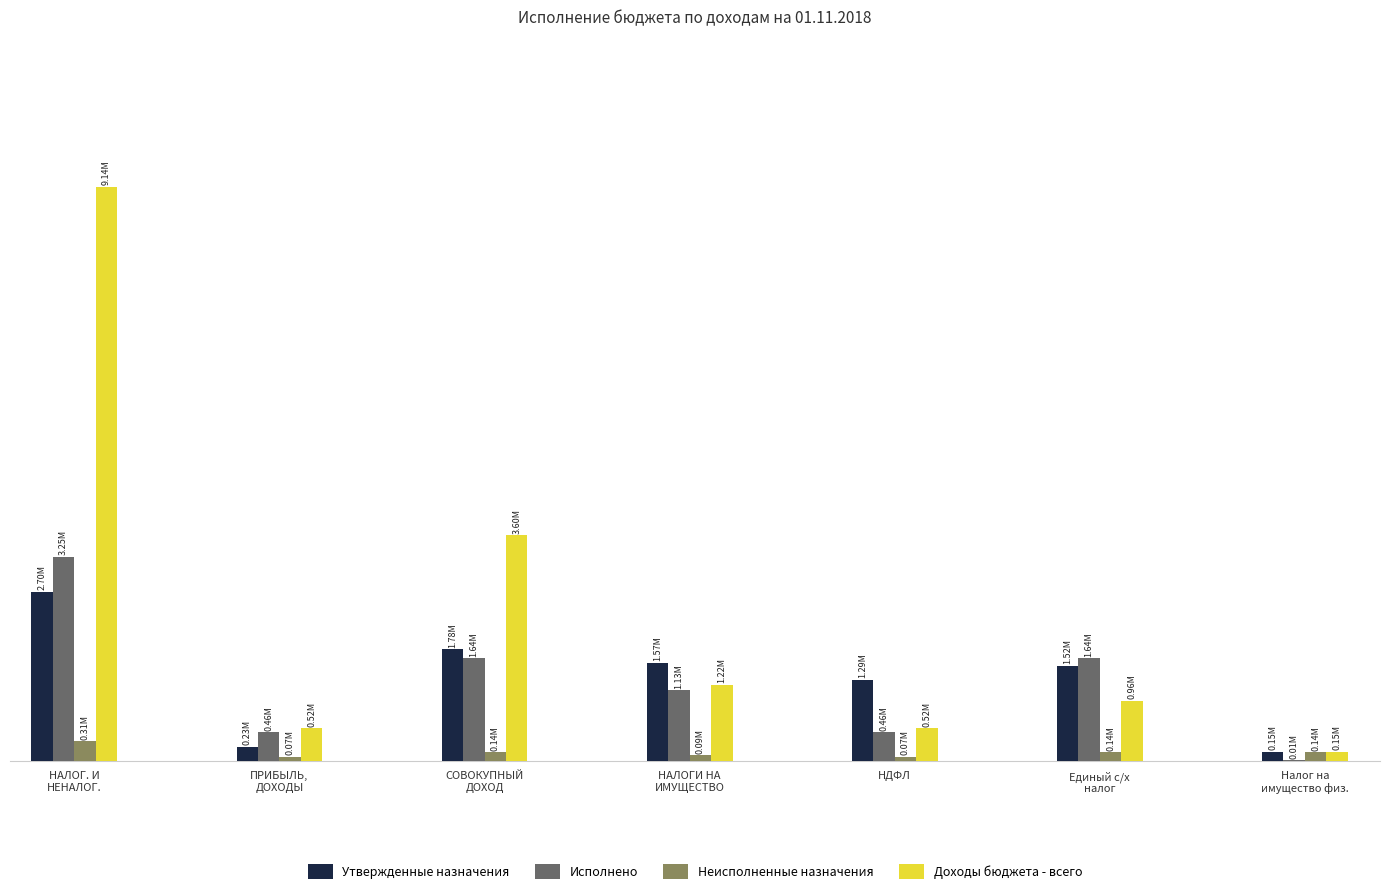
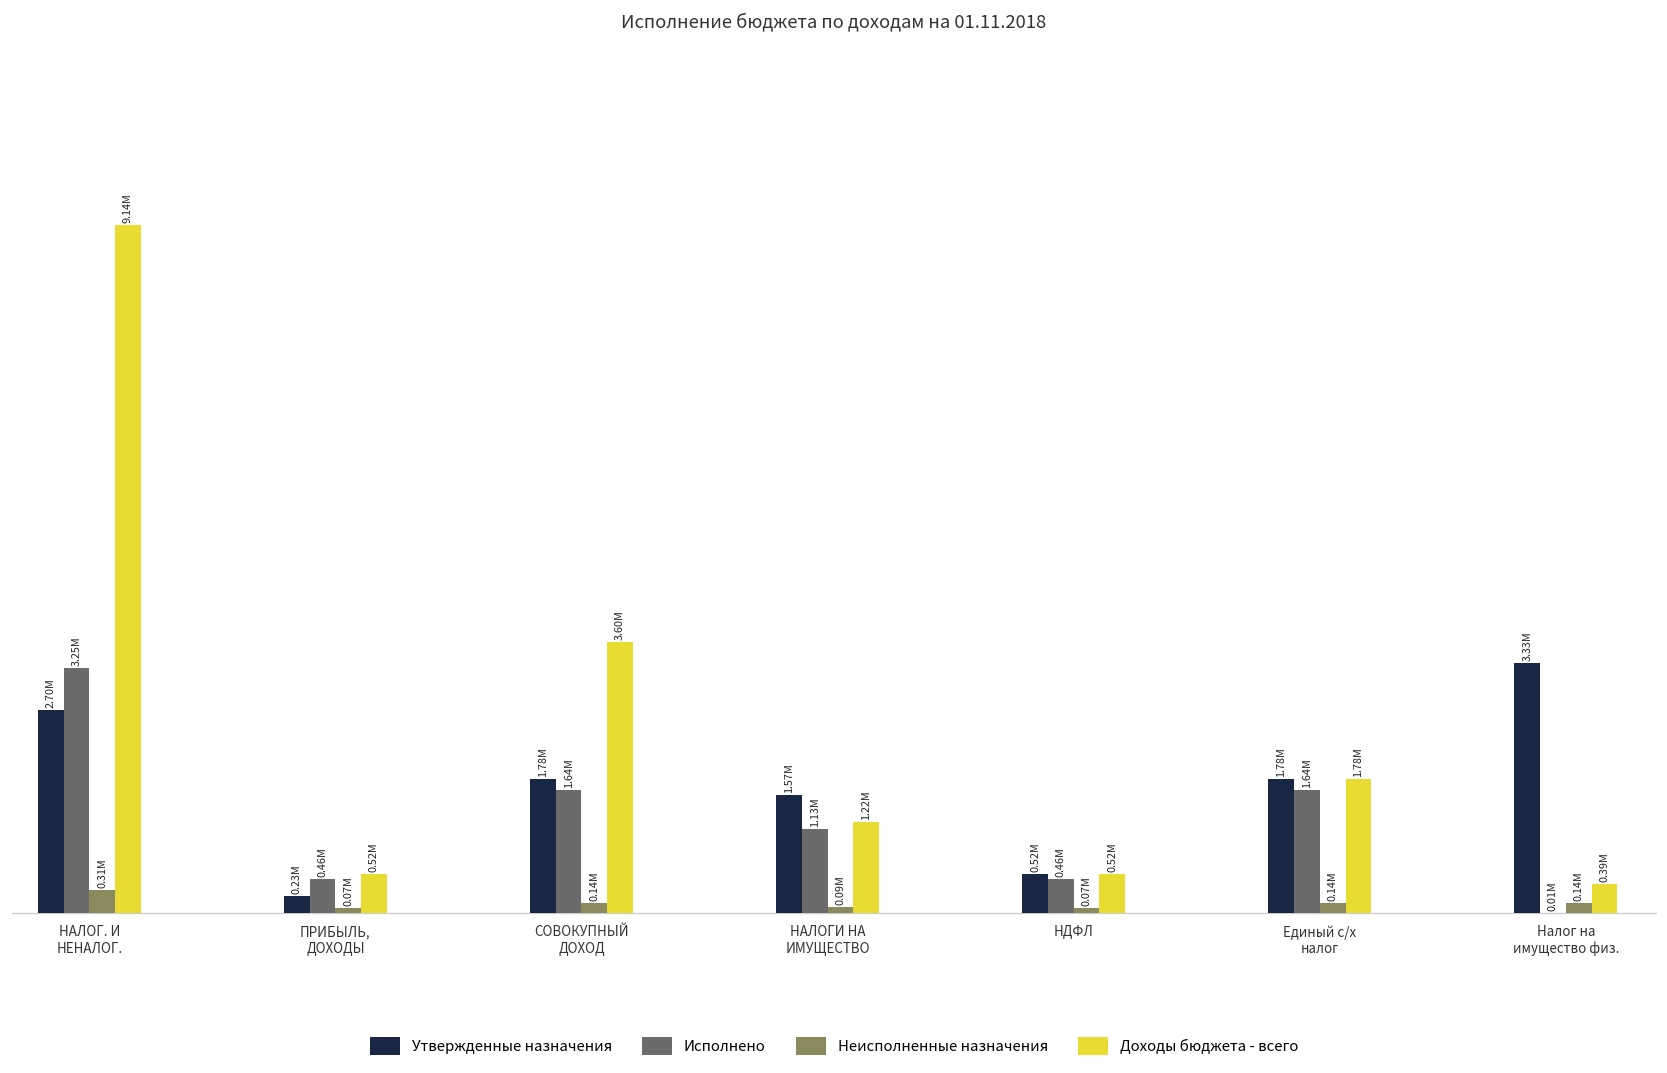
  {
    "Утвержденные назначения": {
      "НАЛОГ. И НЕНАЛОГ.": "2.70M",
      "ПРИБЫЛЬ, ДОХОДЫ": "0.23M",
      "СОВОКУПНЫЙ ДОХОД": "1.78M",
      "НАЛОГИ НА ИМУЩЕСТВО": "1.57M",
-     "НДФЛ": "1.29M",
-     "Единый с/х налог": "1.52M",
-     "Налог на имущество физ.": "0.15M"
+     "НДФЛ": "0.52M",
+     "Единый с/х налог": "1.78M",
+     "Налог на имущество физ.": "3.33M"
    },
    "Доходы бюджета - всего": {
      "НАЛОГ. И НЕНАЛОГ.": "9.14M",
      "ПРИБЫЛЬ, ДОХОДЫ": "0.52M",
      "СОВОКУПНЫЙ ДОХОД": "3.60M",
      "НАЛОГИ НА ИМУЩЕСТВО": "1.22M",
      "НДФЛ": "0.52M",
-     "Единый с/х налог": "0.96M",
-     "Налог на имущество физ.": "0.15M"
+     "Единый с/х налог": "1.78M",
+     "Налог на имущество физ.": "0.39M"
    }
  }
